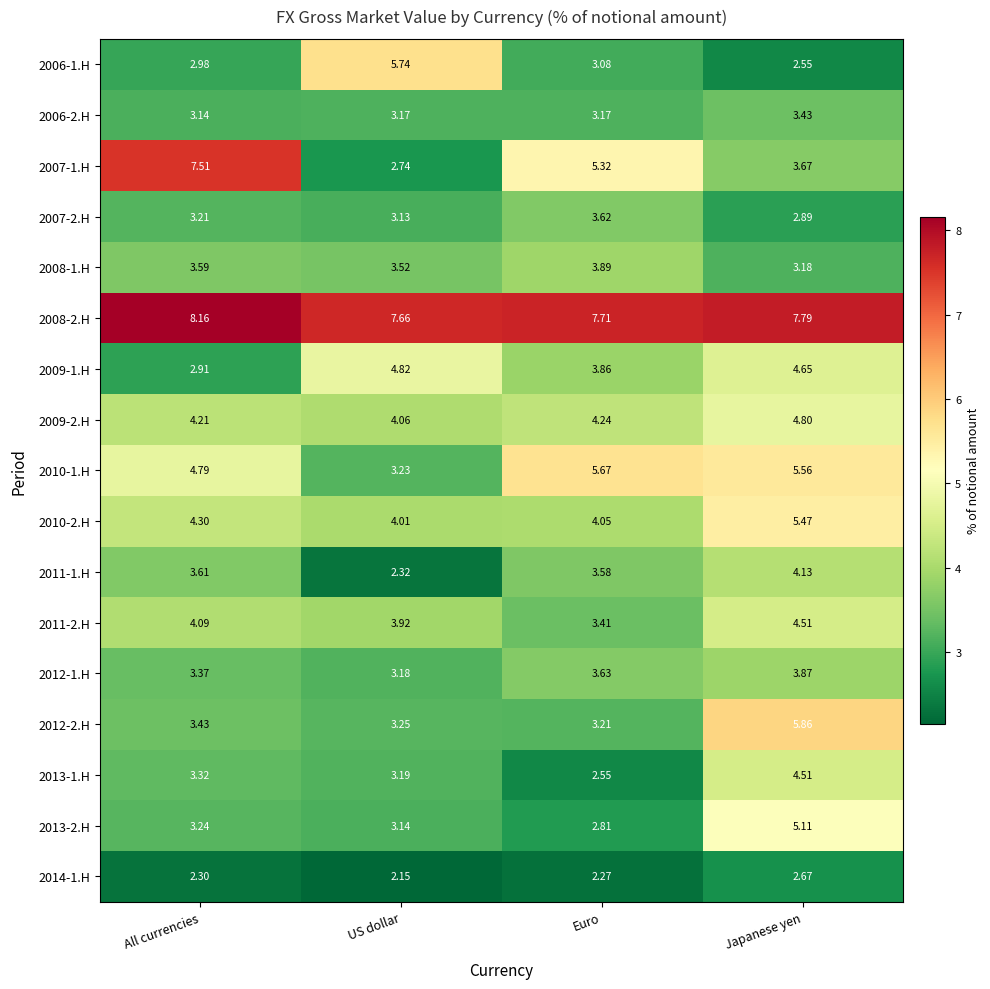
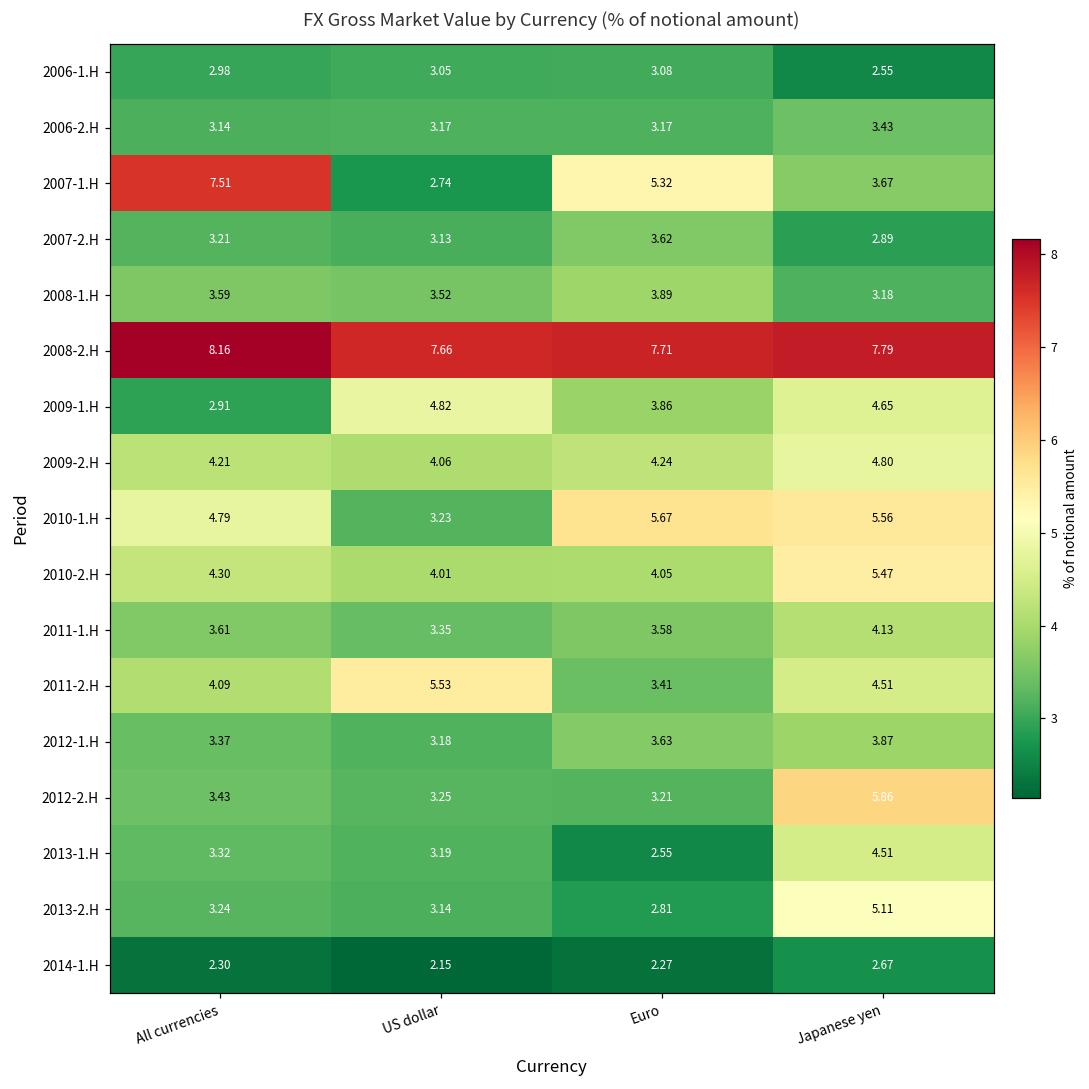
  {
    "2006-1.H": {
      "All currencies": 2.98,
-     "US dollar": 5.74,
+     "US dollar": 3.05,
      "Euro": 3.08,
      "Japanese yen": 2.55
    },
    "2006-2.H": {
      "All currencies": 3.14,
      "US dollar": 3.17,
      "Euro": 3.17,
      "Japanese yen": 3.43
    },
    "2007-1.H": {
      "All currencies": 7.51,
      "US dollar": 2.74,
      "Euro": 5.32,
      "Japanese yen": 3.67
    },
    "2007-2.H": {
      "All currencies": 3.21,
      "US dollar": 3.13,
      "Euro": 3.62,
      "Japanese yen": 2.89
    },
    "2008-1.H": {
      "All currencies": 3.59,
      "US dollar": 3.52,
      "Euro": 3.89,
      "Japanese yen": 3.18
    },
    "2008-2.H": {
      "All currencies": 8.16,
      "US dollar": 7.66,
      "Euro": 7.71,
      "Japanese yen": 7.79
    },
    "2009-1.H": {
      "All currencies": 2.91,
      "US dollar": 4.82,
      "Euro": 3.86,
      "Japanese yen": 4.65
    },
    "2009-2.H": {
      "All currencies": 4.21,
      "US dollar": 4.06,
      "Euro": 4.24,
      "Japanese yen": 4.80
    },
    "2010-1.H": {
      "All currencies": 4.79,
      "US dollar": 3.23,
      "Euro": 5.67,
      "Japanese yen": 5.56
    },
    "2010-2.H": {
      "All currencies": 4.30,
      "US dollar": 4.01,
      "Euro": 4.05,
      "Japanese yen": 5.47
    },
    "2011-1.H": {
      "All currencies": 3.61,
-     "US dollar": 2.32,
+     "US dollar": 3.35,
      "Euro": 3.58,
      "Japanese yen": 4.13
    },
    "2011-2.H": {
      "All currencies": 4.09,
-     "US dollar": 3.92,
+     "US dollar": 5.53,
      "Euro": 3.41,
      "Japanese yen": 4.51
    },
    "2012-1.H": {
      "All currencies": 3.37,
      "US dollar": 3.18,
      "Euro": 3.63,
      "Japanese yen": 3.87
    },
    "2012-2.H": {
      "All currencies": 3.43,
      "US dollar": 3.25,
      "Euro": 3.21,
      "Japanese yen": 5.86
    },
    "2013-1.H": {
      "All currencies": 3.32,
      "US dollar": 3.19,
      "Euro": 2.55,
      "Japanese yen": 4.51
    },
    "2013-2.H": {
      "All currencies": 3.24,
      "US dollar": 3.14,
      "Euro": 2.81,
      "Japanese yen": 5.11
    },
    "2014-1.H": {
      "All currencies": 2.30,
      "US dollar": 2.15,
      "Euro": 2.27,
      "Japanese yen": 2.67
    }
  }
